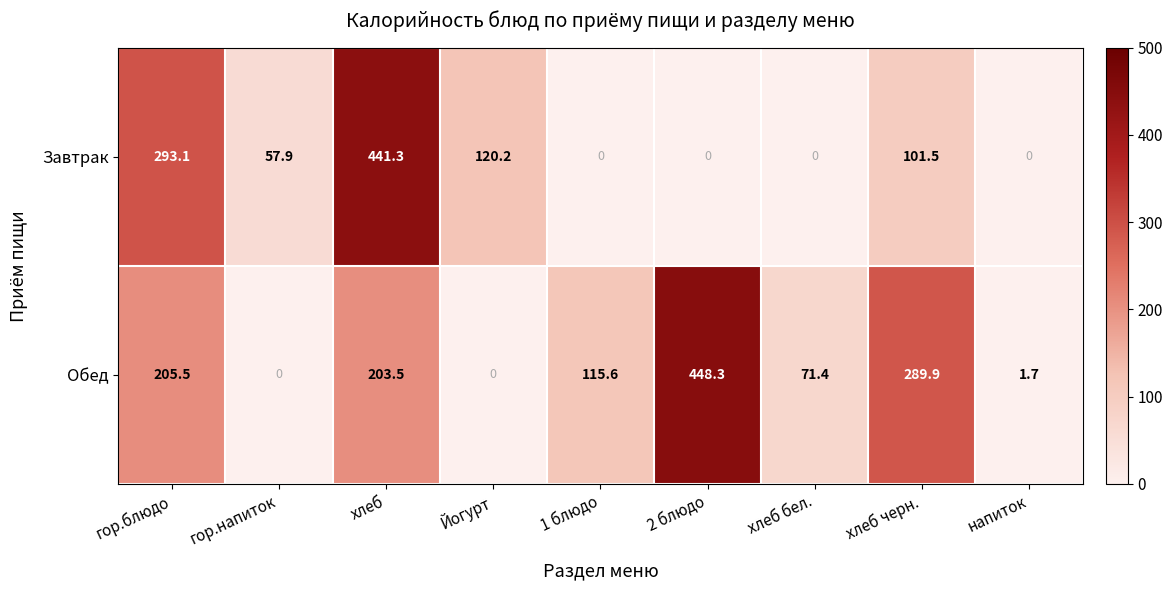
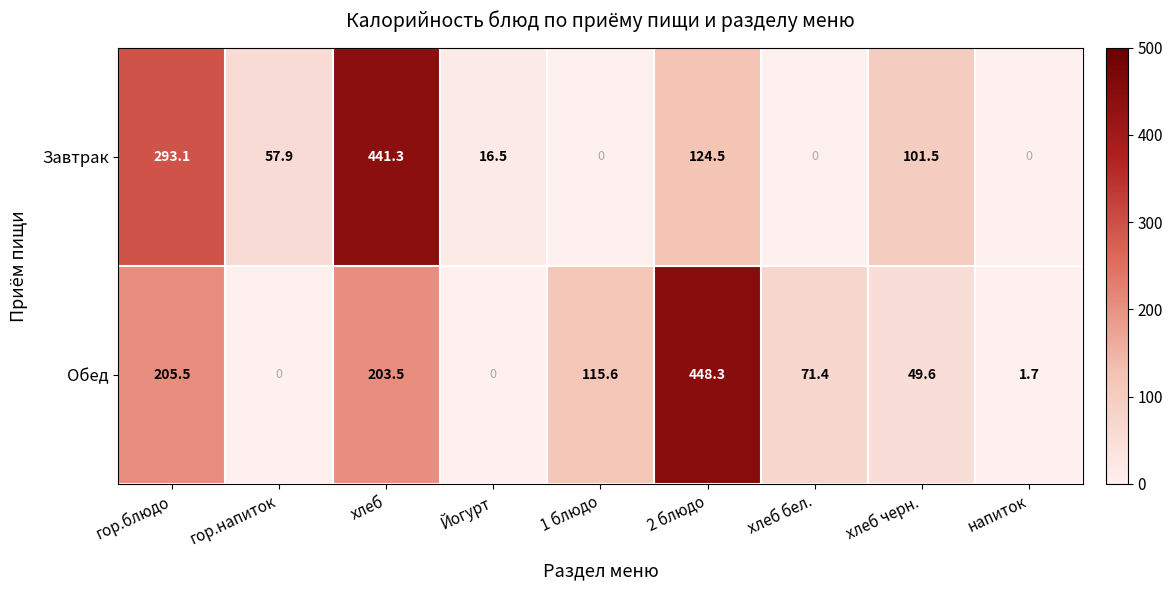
  {
    "Завтрак": {
      "гор.блюдо": 293.1,
      "гор.напиток": 57.9,
      "хлеб": 441.3,
-     "Йогурт": 120.2,
+     "Йогурт": 16.5,
      "1 блюдо": 0,
-     "2 блюдо": 0,
+     "2 блюдо": 124.5,
      "хлеб бел.": 0,
      "хлеб черн.": 101.5,
      "напиток": 0
    },
    "Обед": {
      "гор.блюдо": 205.5,
      "гор.напиток": 0,
      "хлеб": 203.5,
      "Йогурт": 0,
      "1 блюдо": 115.6,
      "2 блюдо": 448.3,
      "хлеб бел.": 71.4,
-     "хлеб черн.": 289.9,
+     "хлеб черн.": 49.6,
      "напиток": 1.7
    }
  }
